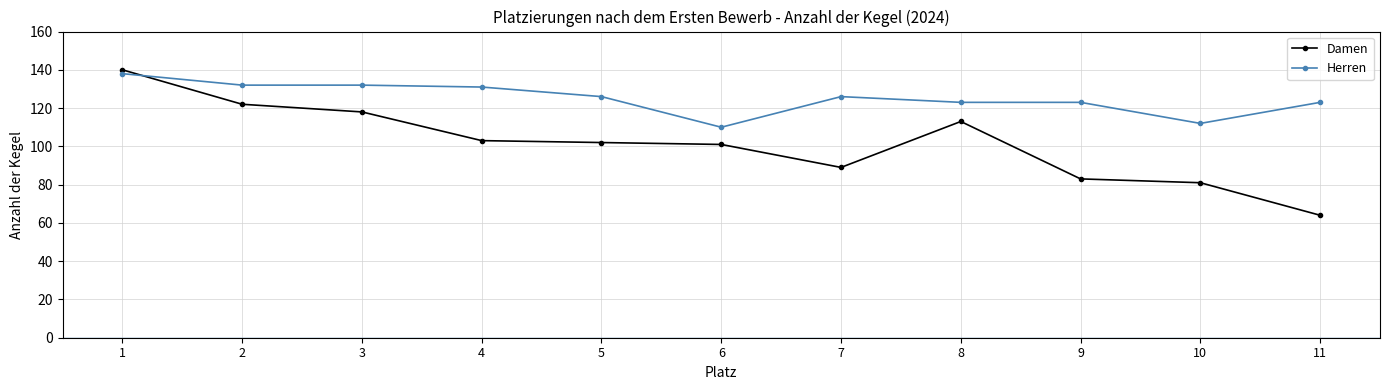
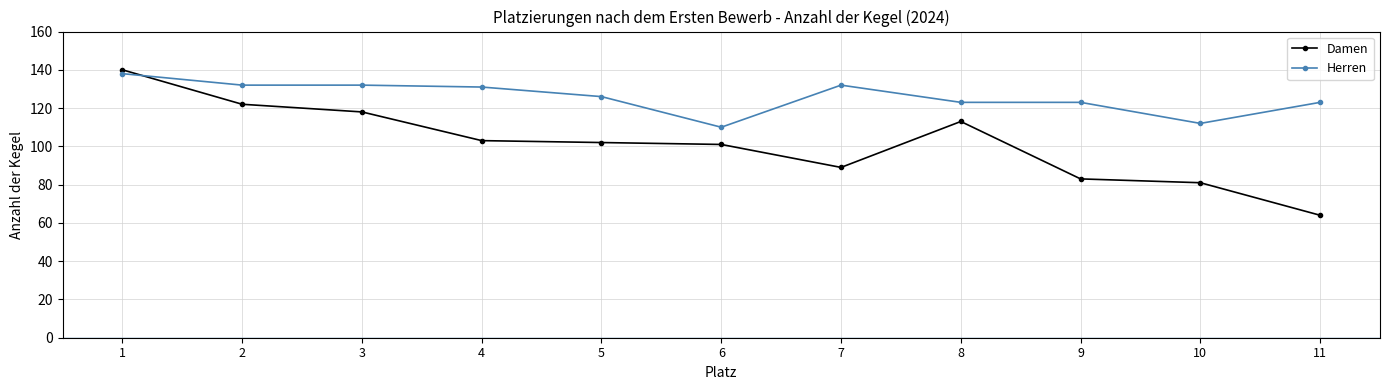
  {
    "Damen": {
      "1": 140,
      "2": 122,
      "3": 118,
      "4": 103,
      "5": 102,
      "6": 101,
      "7": 89,
      "8": 113,
      "9": 83,
      "10": 81,
      "11": 64
    },
    "Herren": {
      "1": 138,
      "2": 132,
      "3": 132,
      "4": 131,
      "5": 126,
      "6": 110,
-     "7": 126,
+     "7": 132,
      "8": 123,
      "9": 123,
      "10": 112,
      "11": 123
    }
  }
